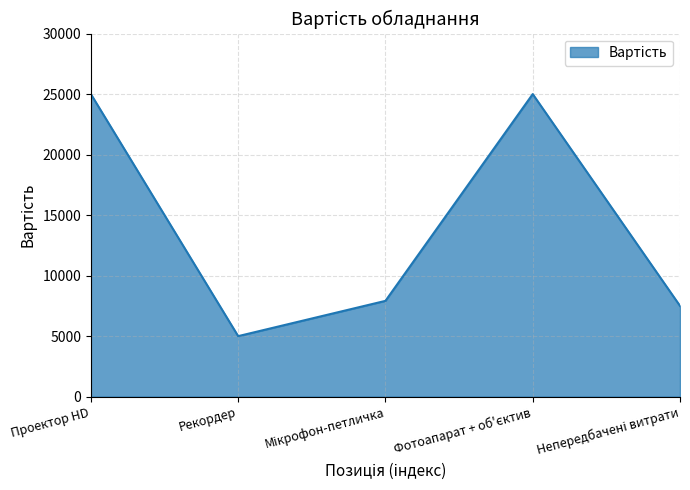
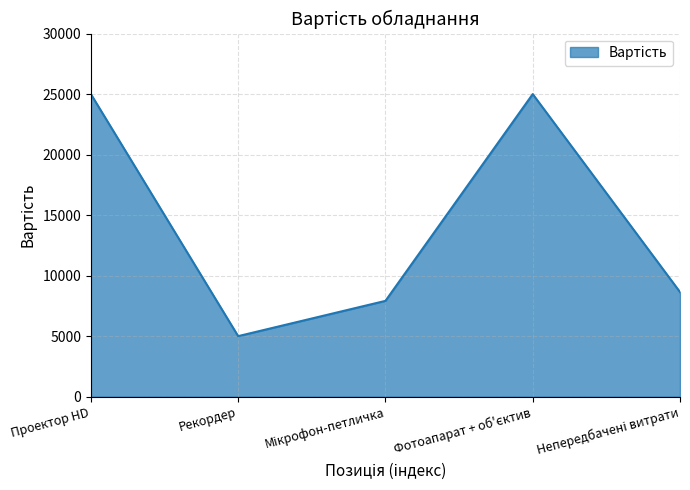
  {
    "Проектор HD": 25000,
    "Рекордер": 5000,
    "Мікрофон-петличка": 7900,
    "Фотоапарат + об'єктив": 25000,
-   "Непередбачені витрати": 7500
+   "Непередбачені витрати": 8600
  }
